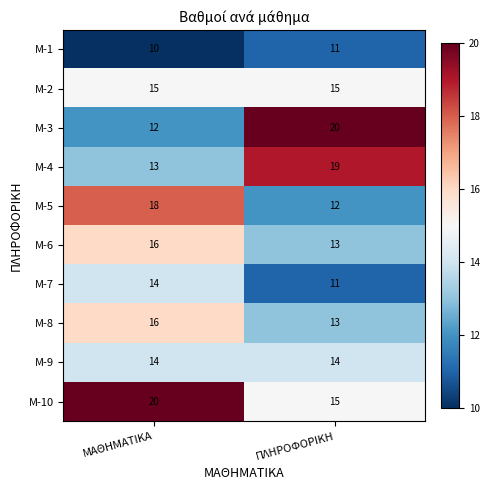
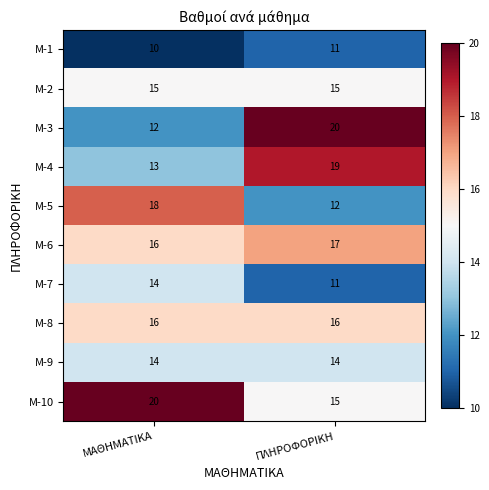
  {
    "M-1": {
      "ΜΑΘΗΜΑΤΙΚΑ": 10,
      "ΠΛΗΡΟΦΟΡΙΚΗ": 11
    },
    "M-2": {
      "ΜΑΘΗΜΑΤΙΚΑ": 15,
      "ΠΛΗΡΟΦΟΡΙΚΗ": 15
    },
    "M-3": {
      "ΜΑΘΗΜΑΤΙΚΑ": 12,
      "ΠΛΗΡΟΦΟΡΙΚΗ": 20
    },
    "M-4": {
      "ΜΑΘΗΜΑΤΙΚΑ": 13,
      "ΠΛΗΡΟΦΟΡΙΚΗ": 19
    },
    "M-5": {
      "ΜΑΘΗΜΑΤΙΚΑ": 18,
      "ΠΛΗΡΟΦΟΡΙΚΗ": 12
    },
    "M-6": {
      "ΜΑΘΗΜΑΤΙΚΑ": 16,
-     "ΠΛΗΡΟΦΟΡΙΚΗ": 13
+     "ΠΛΗΡΟΦΟΡΙΚΗ": 17
    },
    "M-7": {
      "ΜΑΘΗΜΑΤΙΚΑ": 14,
      "ΠΛΗΡΟΦΟΡΙΚΗ": 11
    },
    "M-8": {
      "ΜΑΘΗΜΑΤΙΚΑ": 16,
-     "ΠΛΗΡΟΦΟΡΙΚΗ": 13
+     "ΠΛΗΡΟΦΟΡΙΚΗ": 16
    },
    "M-9": {
      "ΜΑΘΗΜΑΤΙΚΑ": 14,
      "ΠΛΗΡΟΦΟΡΙΚΗ": 14
    },
    "M-10": {
      "ΜΑΘΗΜΑΤΙΚΑ": 20,
      "ΠΛΗΡΟΦΟΡΙΚΗ": 15
    }
  }
